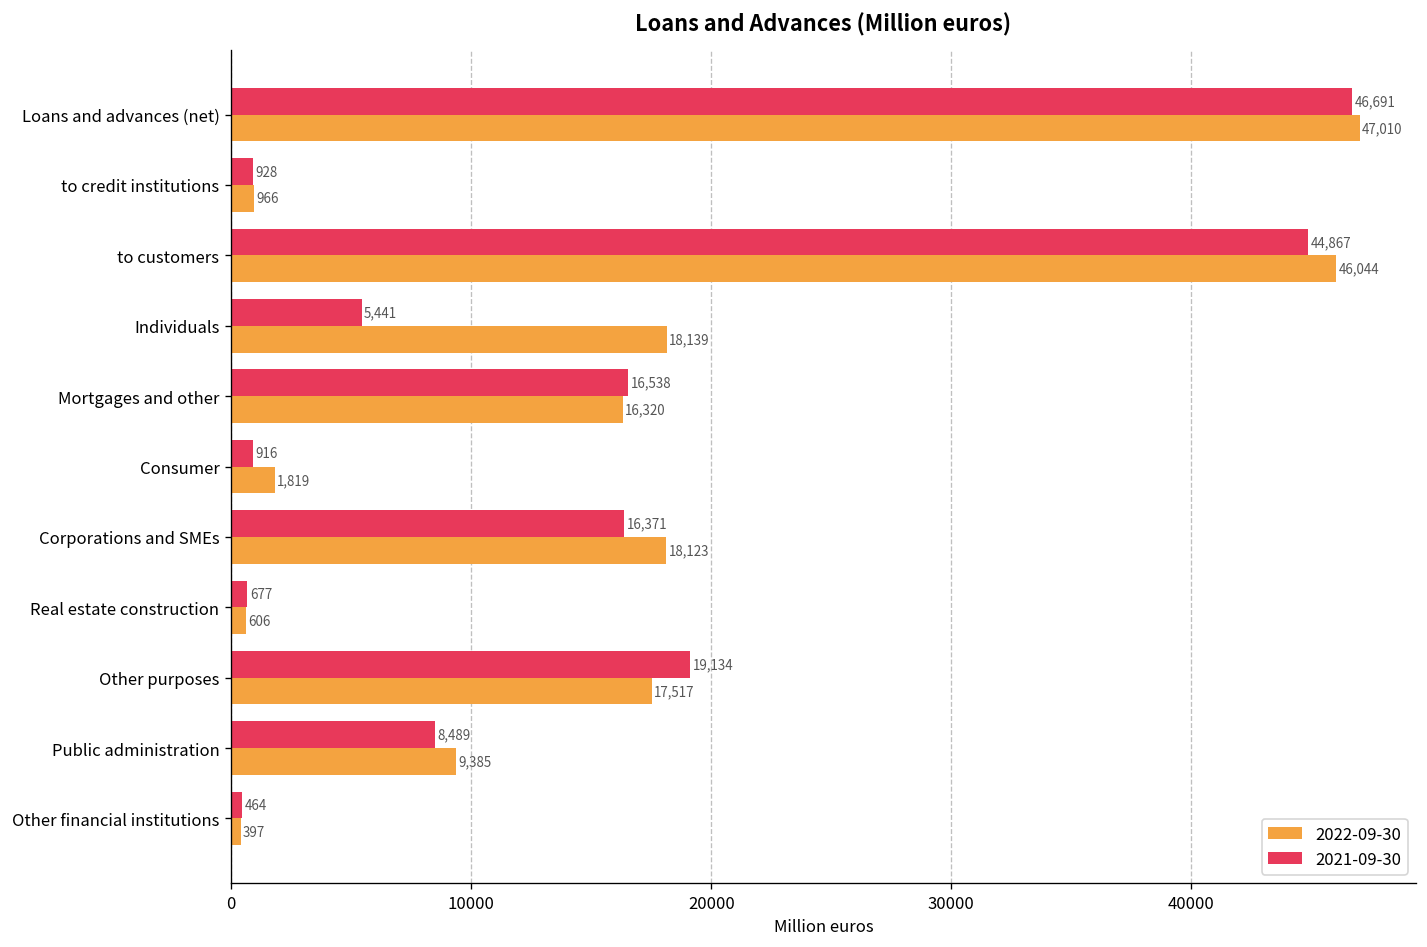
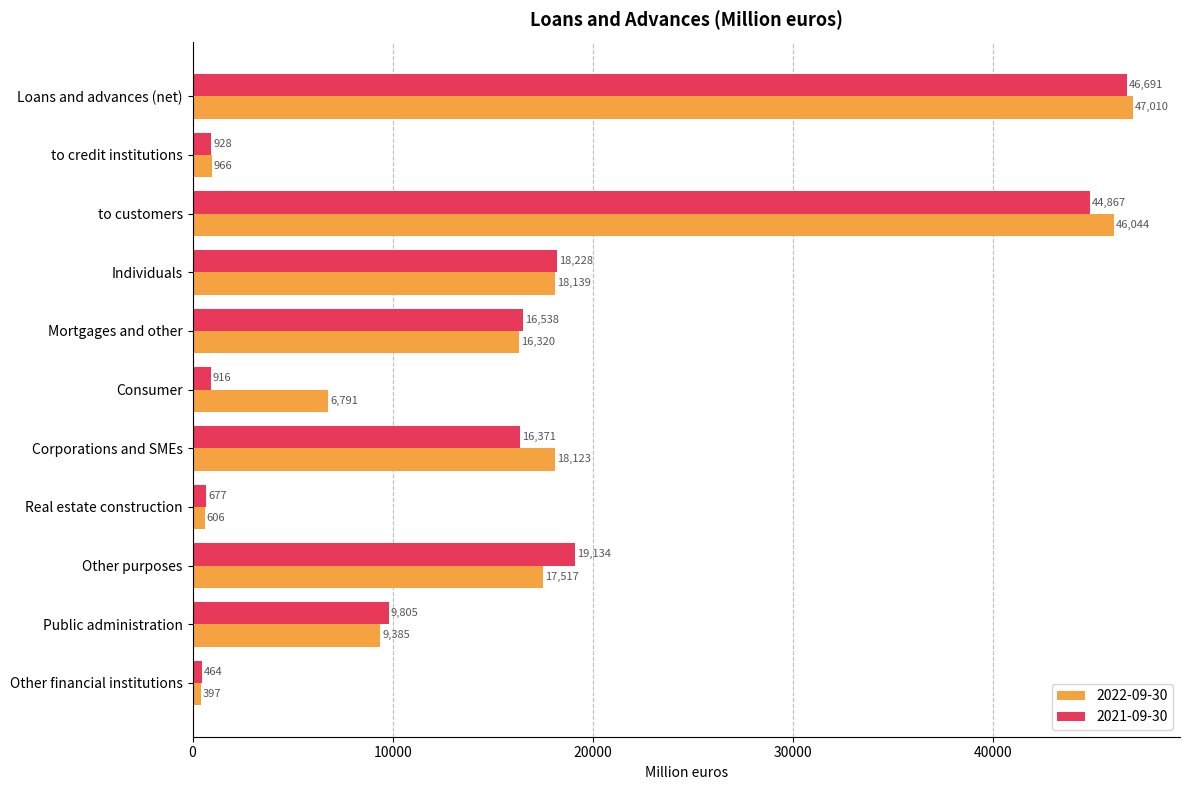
  {
    "2022-09-30": {
      "Loans and advances (net)": "47,010",
      "to credit institutions": "966",
      "to customers": "46,044",
      "Individuals": "18,139",
      "Mortgages and other": "16,320",
-     "Consumer": "1,819",
+     "Consumer": "6,791",
      "Corporations and SMEs": "18,123",
      "Real estate construction": "606",
      "Other purposes": "17,517",
      "Public administration": "9,385",
      "Other financial institutions": "397"
    },
    "2021-09-30": {
      "Loans and advances (net)": "46,691",
      "to credit institutions": "928",
      "to customers": "44,867",
-     "Individuals": "5,441",
+     "Individuals": "18,228",
      "Mortgages and other": "16,538",
      "Consumer": "916",
      "Corporations and SMEs": "16,371",
      "Real estate construction": "677",
      "Other purposes": "19,134",
-     "Public administration": "8,489",
+     "Public administration": "9,805",
      "Other financial institutions": "464"
    }
  }
